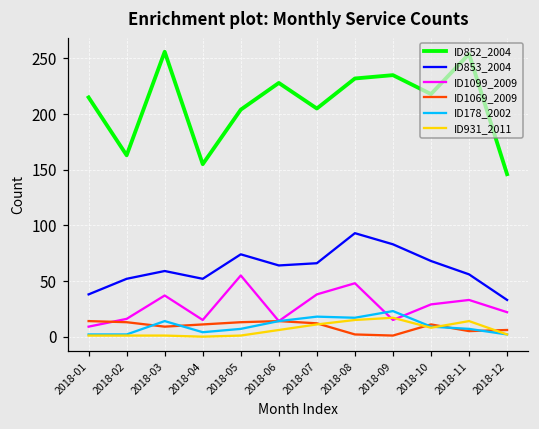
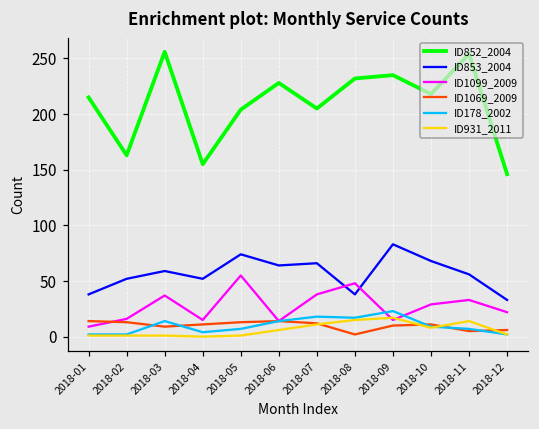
  {
    "ID852_2004": {
      "2018-01": 215,
      "2018-02": 163,
      "2018-03": 256,
      "2018-04": 155,
      "2018-05": 204,
      "2018-06": 228,
      "2018-07": 205,
      "2018-08": 232,
      "2018-09": 235,
      "2018-12": 146
    },
    "ID853_2004": {
      "2018-01": 38,
      "2018-02": 52,
      "2018-03": 59,
      "2018-04": 52,
      "2018-05": 74,
      "2018-06": 64,
      "2018-07": 66,
-     "2018-08": 93,
+     "2018-08": 38,
      "2018-09": 83,
      "2018-10": 68,
      "2018-11": 56,
      "2018-12": 33
    },
    "ID1099_2009": {
      "2018-01": 9,
      "2018-02": 16,
      "2018-03": 37,
      "2018-04": 15,
      "2018-05": 55,
      "2018-07": 38,
      "2018-08": 48,
      "2018-10": 29,
      "2018-11": 33,
      "2018-12": 22
    },
    "ID1069_2009": {
      "2018-01": 14,
      "2018-02": 13,
      "2018-03": 9,
      "2018-04": 11,
      "2018-05": 13,
      "2018-08": 2,
-     "2018-09": 1,
+     "2018-09": 10,
      "2018-12": 6
    },
    "ID178_2002": {
      "2018-03": 14,
      "2018-04": 4,
      "2018-05": 7,
      "2018-07": 18,
      "2018-09": 23
    },
    "ID931_2011": {
      "2018-03": 1,
      "2018-04": 0,
      "2018-05": 1,
      "2018-06": 6,
      "2018-11": 14
    }
  }
